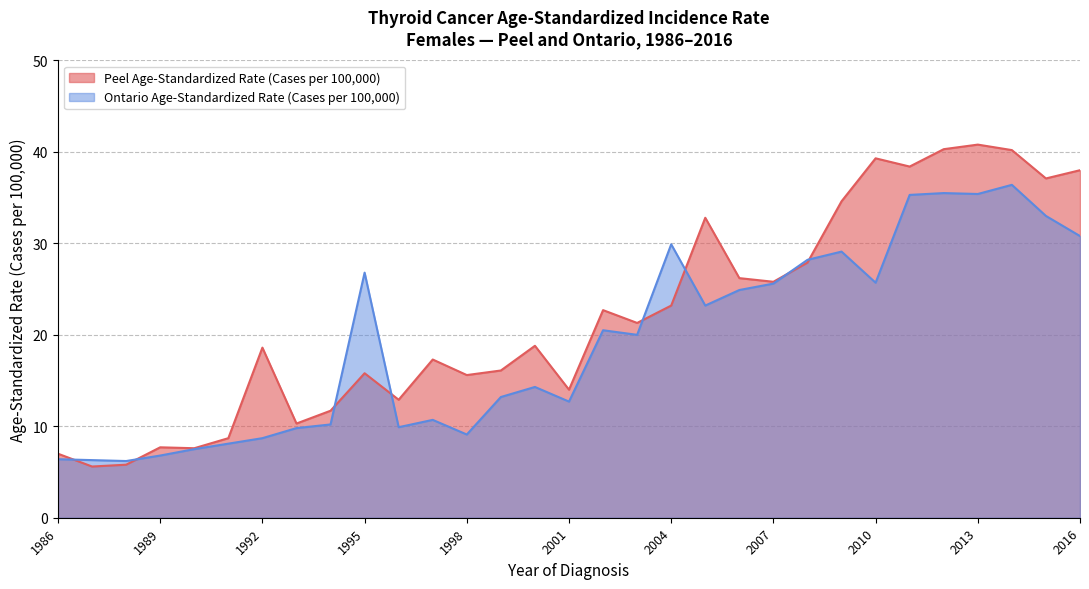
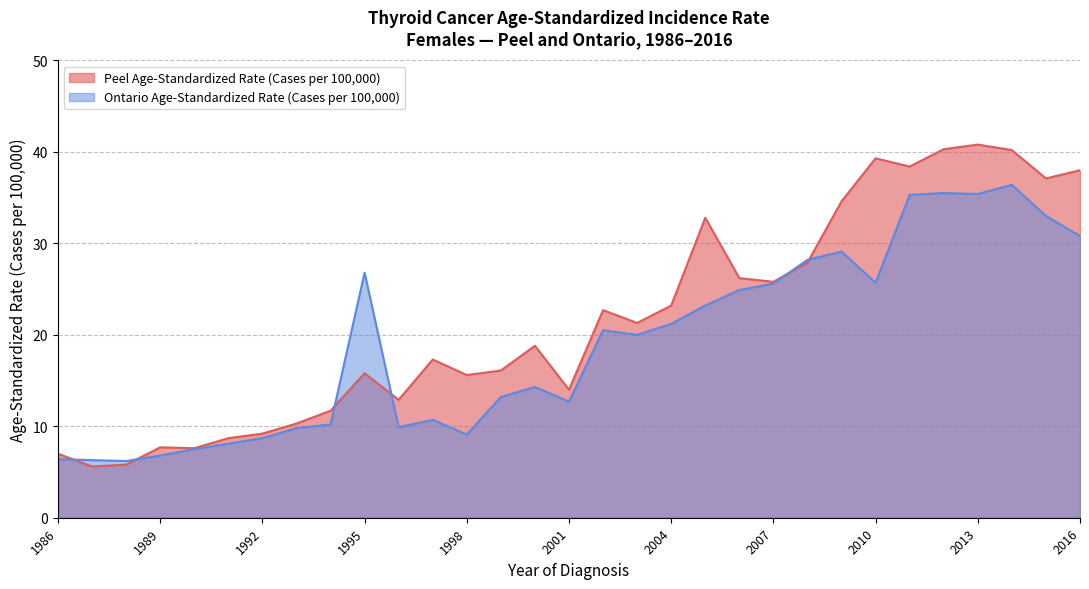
  {
    "Peel Age-Standardized Rate (Cases per 100,000)": {
      "1986": 7,
      "1989": 8,
-     "1992": 19,
+     "1992": 9,
      "1995": 16,
      "1998": 16,
      "2001": 14,
      "2004": 23,
      "2010": 39,
      "2013": 41,
      "2016": 38
    },
    "Ontario Age-Standardized Rate (Cases per 100,000)": {
      "1986": 6,
      "1989": 7,
      "1992": 9,
      "1995": 27,
      "1998": 9,
      "2001": 13,
-     "2004": 30,
+     "2004": 21,
      "2010": 26,
      "2013": 35,
      "2016": 31
    }
  }
